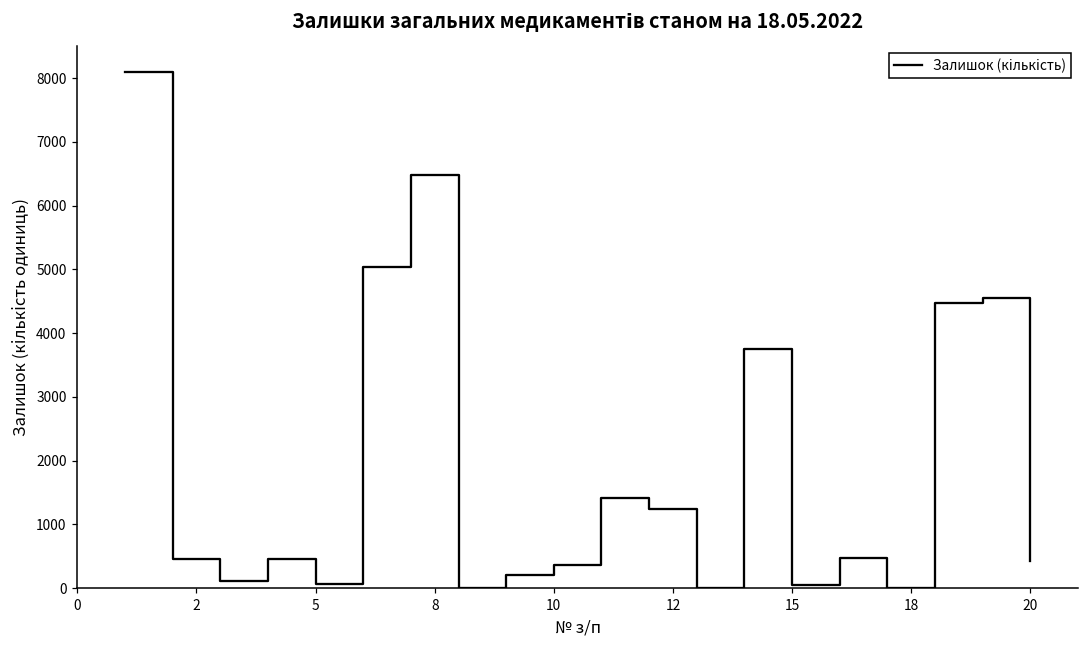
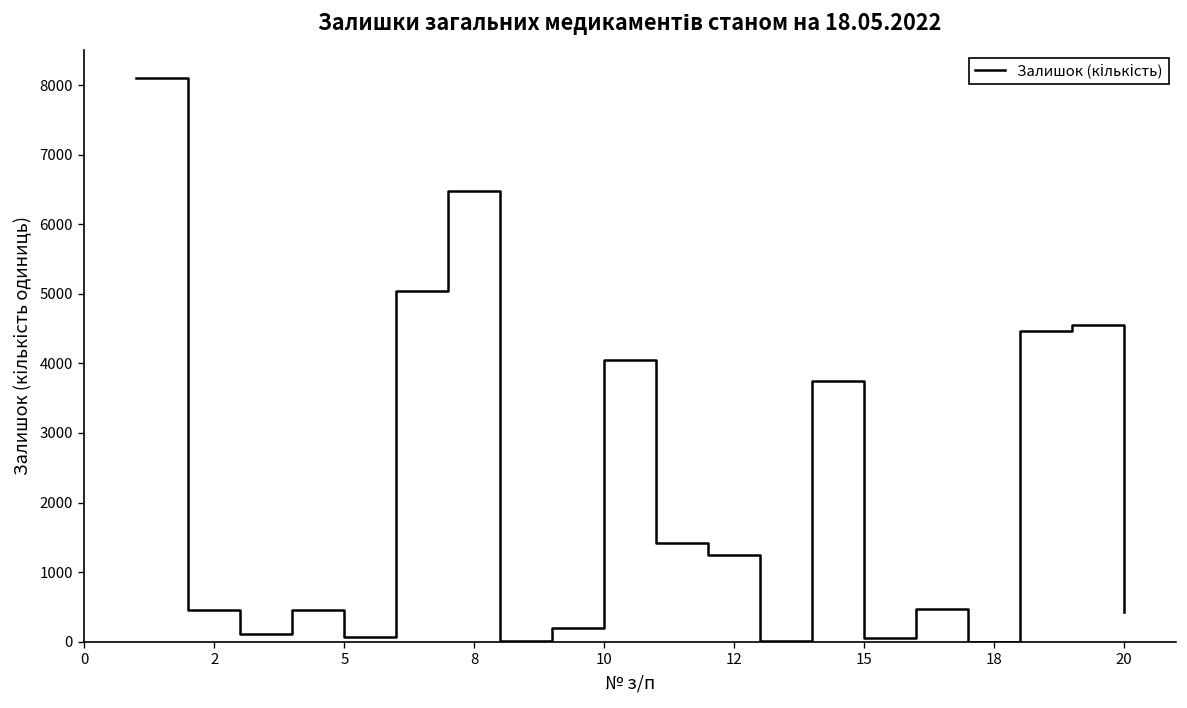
  {
    "5": 100,
-   "10": 400,
+   "10": 4100,
    "15": 100,
    "20": 400
  }
